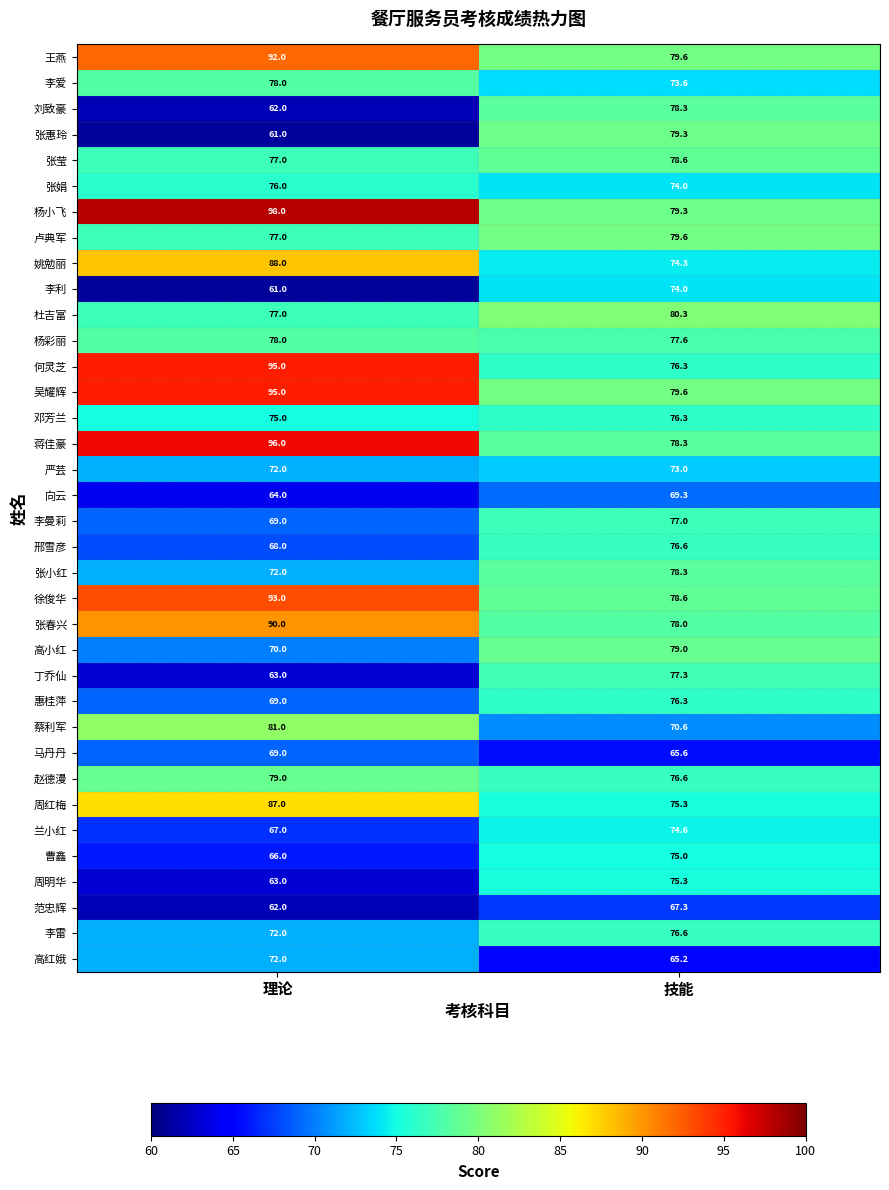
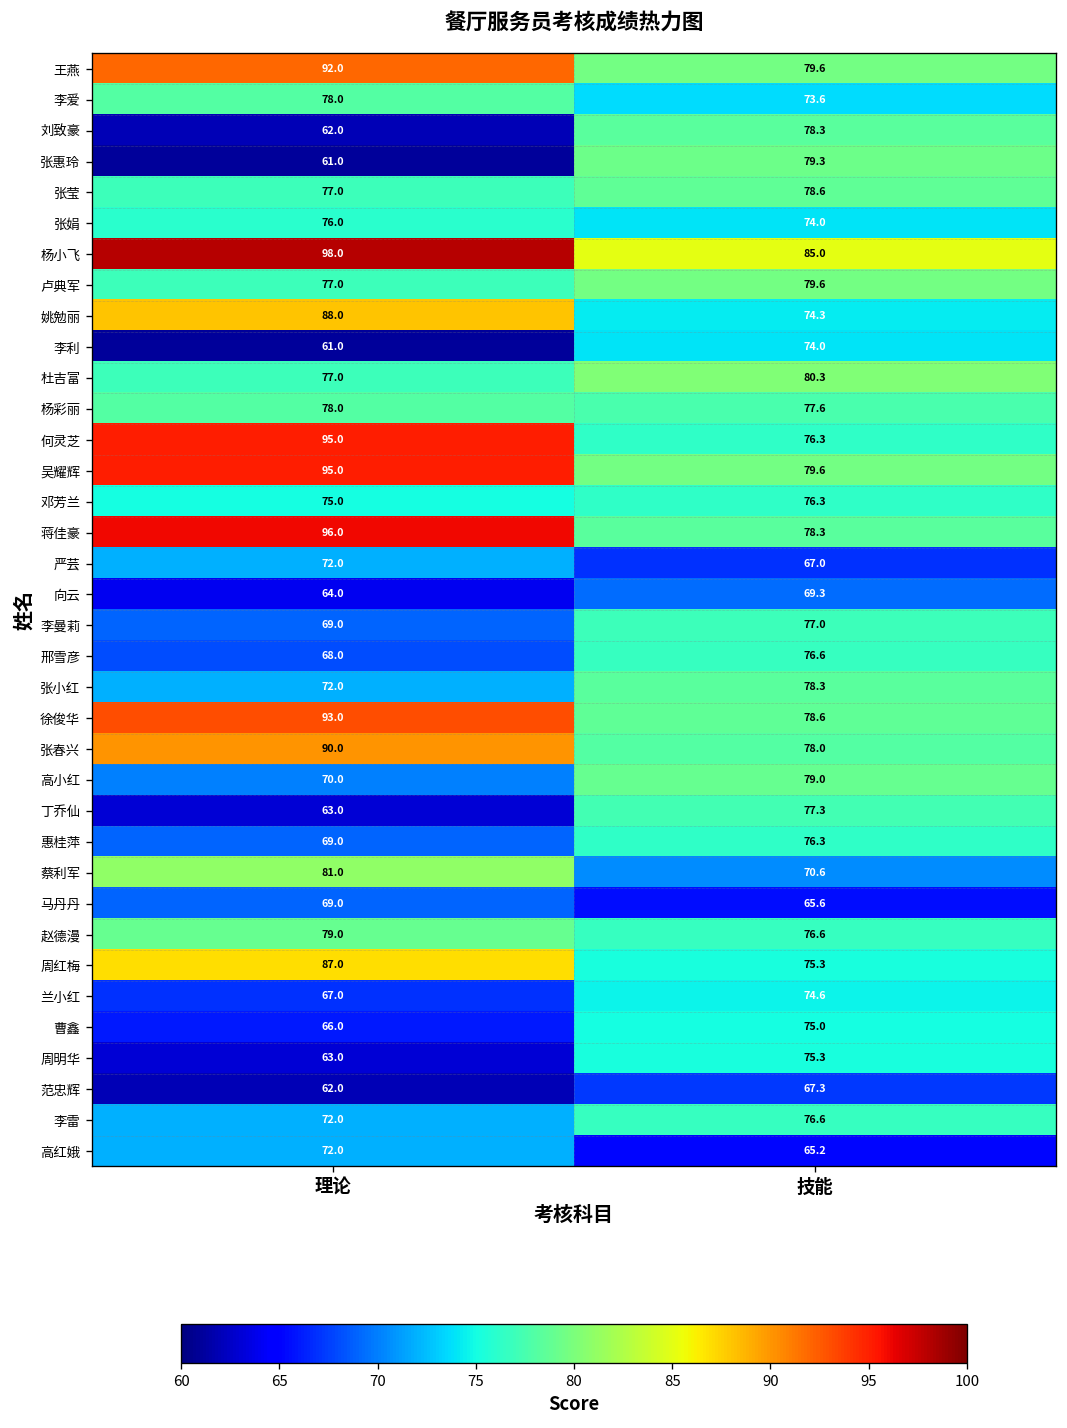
  {
    "王燕": {
      "理论": 92.0,
      "技能": 79.6
    },
    "李爱": {
      "理论": 78.0,
      "技能": 73.6
    },
    "刘致豪": {
      "理论": 62.0,
      "技能": 78.3
    },
    "张惠玲": {
      "理论": 61.0,
      "技能": 79.3
    },
    "张莹": {
      "理论": 77.0,
      "技能": 78.6
    },
    "张娟": {
      "理论": 76.0,
      "技能": 74.0
    },
    "杨小飞": {
      "理论": 98.0,
-     "技能": 79.3
+     "技能": 85.0
    },
    "卢典军": {
      "理论": 77.0,
      "技能": 79.6
    },
    "姚勉丽": {
      "理论": 88.0,
      "技能": 74.3
    },
    "李利": {
      "理论": 61.0,
      "技能": 74.0
    },
    "杜吉富": {
      "理论": 77.0,
      "技能": 80.3
    },
    "杨彩丽": {
      "理论": 78.0,
      "技能": 77.6
    },
    "何灵芝": {
      "理论": 95.0,
      "技能": 76.3
    },
    "吴耀辉": {
      "理论": 95.0,
      "技能": 79.6
    },
    "邓芳兰": {
      "理论": 75.0,
      "技能": 76.3
    },
    "蒋佳豪": {
      "理论": 96.0,
      "技能": 78.3
    },
    "严芸": {
      "理论": 72.0,
-     "技能": 73.0
+     "技能": 67.0
    },
    "向云": {
      "理论": 64.0,
      "技能": 69.3
    },
    "李曼莉": {
      "理论": 69.0,
      "技能": 77.0
    },
    "邢雪彦": {
      "理论": 68.0,
      "技能": 76.6
    },
    "张小红": {
      "理论": 72.0,
      "技能": 78.3
    },
    "徐俊华": {
      "理论": 93.0,
      "技能": 78.6
    },
    "张春兴": {
      "理论": 90.0,
      "技能": 78.0
    },
    "高小红": {
      "理论": 70.0,
      "技能": 79.0
    },
    "丁乔仙": {
      "理论": 63.0,
      "技能": 77.3
    },
    "惠桂萍": {
      "理论": 69.0,
      "技能": 76.3
    },
    "蔡利军": {
      "理论": 81.0,
      "技能": 70.6
    },
    "马丹丹": {
      "理论": 69.0,
      "技能": 65.6
    },
    "赵德漫": {
      "理论": 79.0,
      "技能": 76.6
    },
    "周红梅": {
      "理论": 87.0,
      "技能": 75.3
    },
    "兰小红": {
      "理论": 67.0,
      "技能": 74.6
    },
    "曹鑫": {
      "理论": 66.0,
      "技能": 75.0
    },
    "周明华": {
      "理论": 63.0,
      "技能": 75.3
    },
    "范忠辉": {
      "理论": 62.0,
      "技能": 67.3
    },
    "李雷": {
      "理论": 72.0,
      "技能": 76.6
    },
    "高红娥": {
      "理论": 72.0,
      "技能": 65.2
    }
  }
